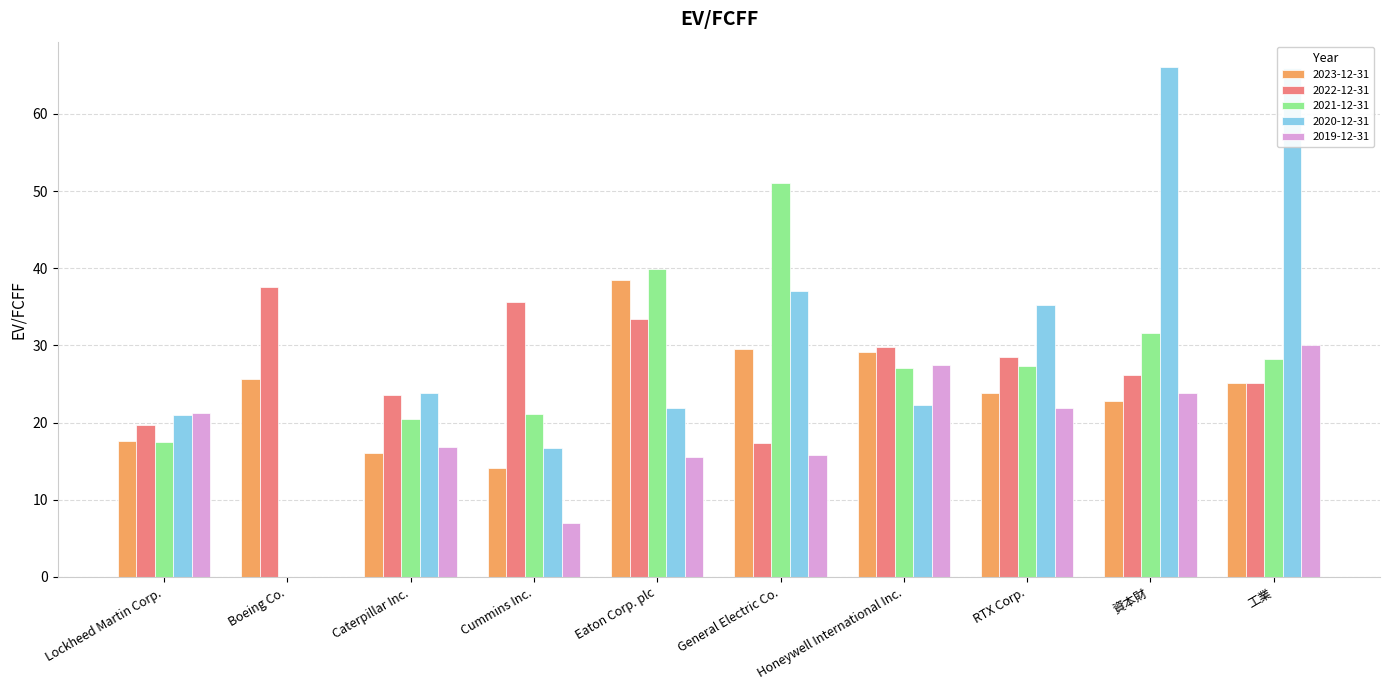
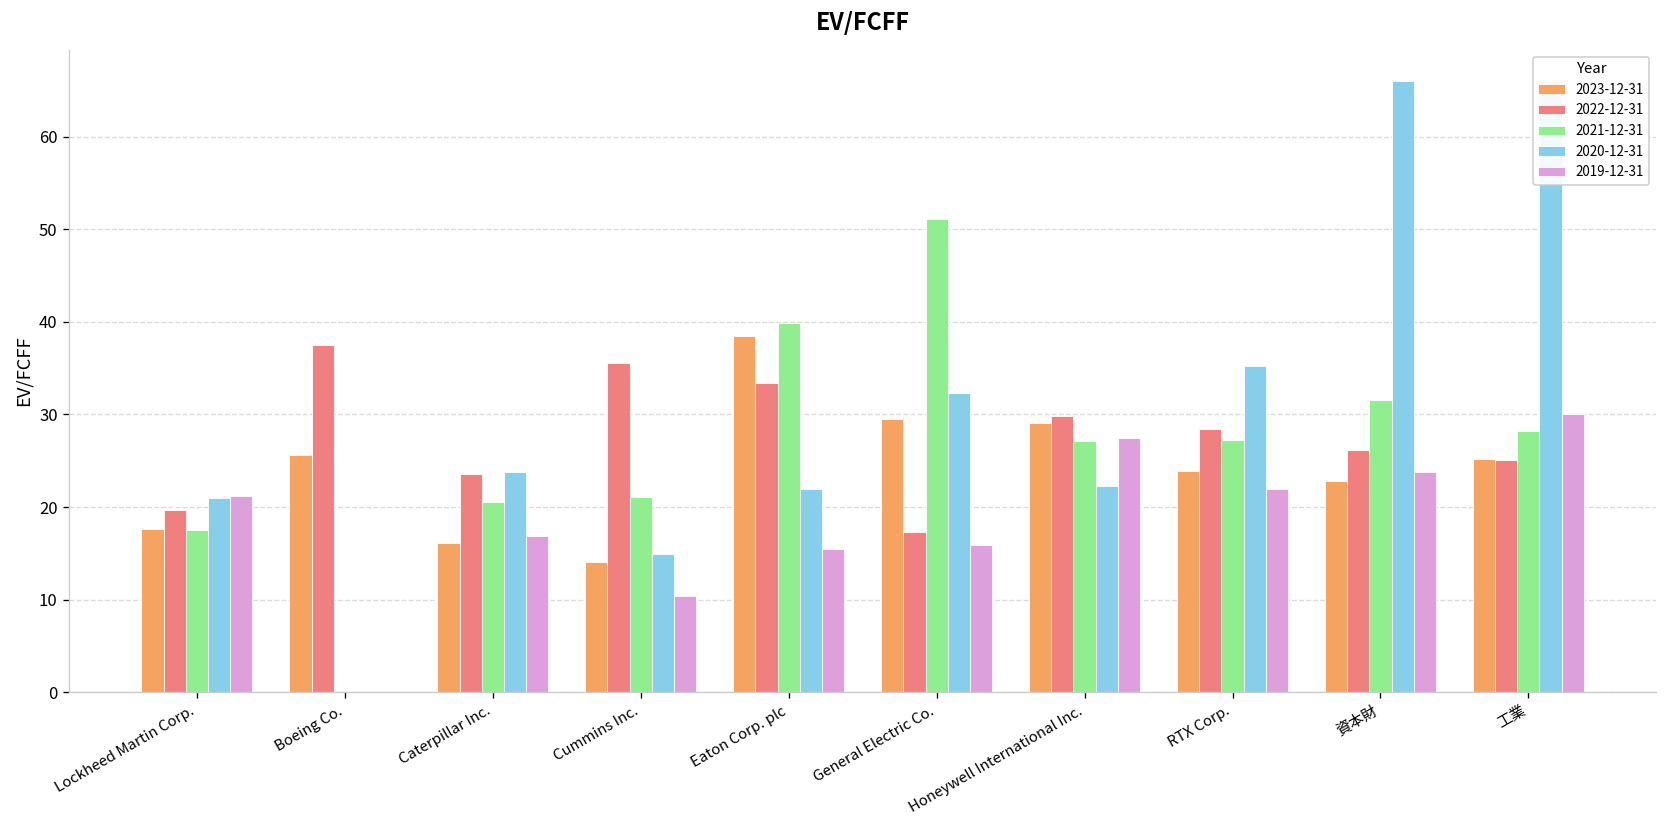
  {
    "2021-12-31": {
      "Lockheed Martin Corp.": 18,
      "Boeing Co.": 0,
      "Caterpillar Inc.": 21,
      "Cummins Inc.": 21,
      "Eaton Corp. plc": 40,
      "General Electric Co.": 51,
      "Honeywell International Inc.": 27,
      "RTX Corp.": 27,
      "資本財": 32,
      "工業": 28
    },
    "2020-12-31": {
      "Lockheed Martin Corp.": 21,
      "Boeing Co.": 0,
      "Caterpillar Inc.": 24,
-     "Cummins Inc.": 17,
+     "Cummins Inc.": 15,
      "Eaton Corp. plc": 22,
-     "General Electric Co.": 37,
+     "General Electric Co.": 32,
      "Honeywell International Inc.": 22,
      "RTX Corp.": 35,
      "資本財": 66
    },
    "2019-12-31": {
      "Lockheed Martin Corp.": 21,
      "Boeing Co.": 0,
      "Caterpillar Inc.": 17,
-     "Cummins Inc.": 7,
+     "Cummins Inc.": 10,
      "Eaton Corp. plc": 16,
      "General Electric Co.": 16,
      "Honeywell International Inc.": 27,
      "RTX Corp.": 22,
      "資本財": 24,
      "工業": 30
    }
  }
